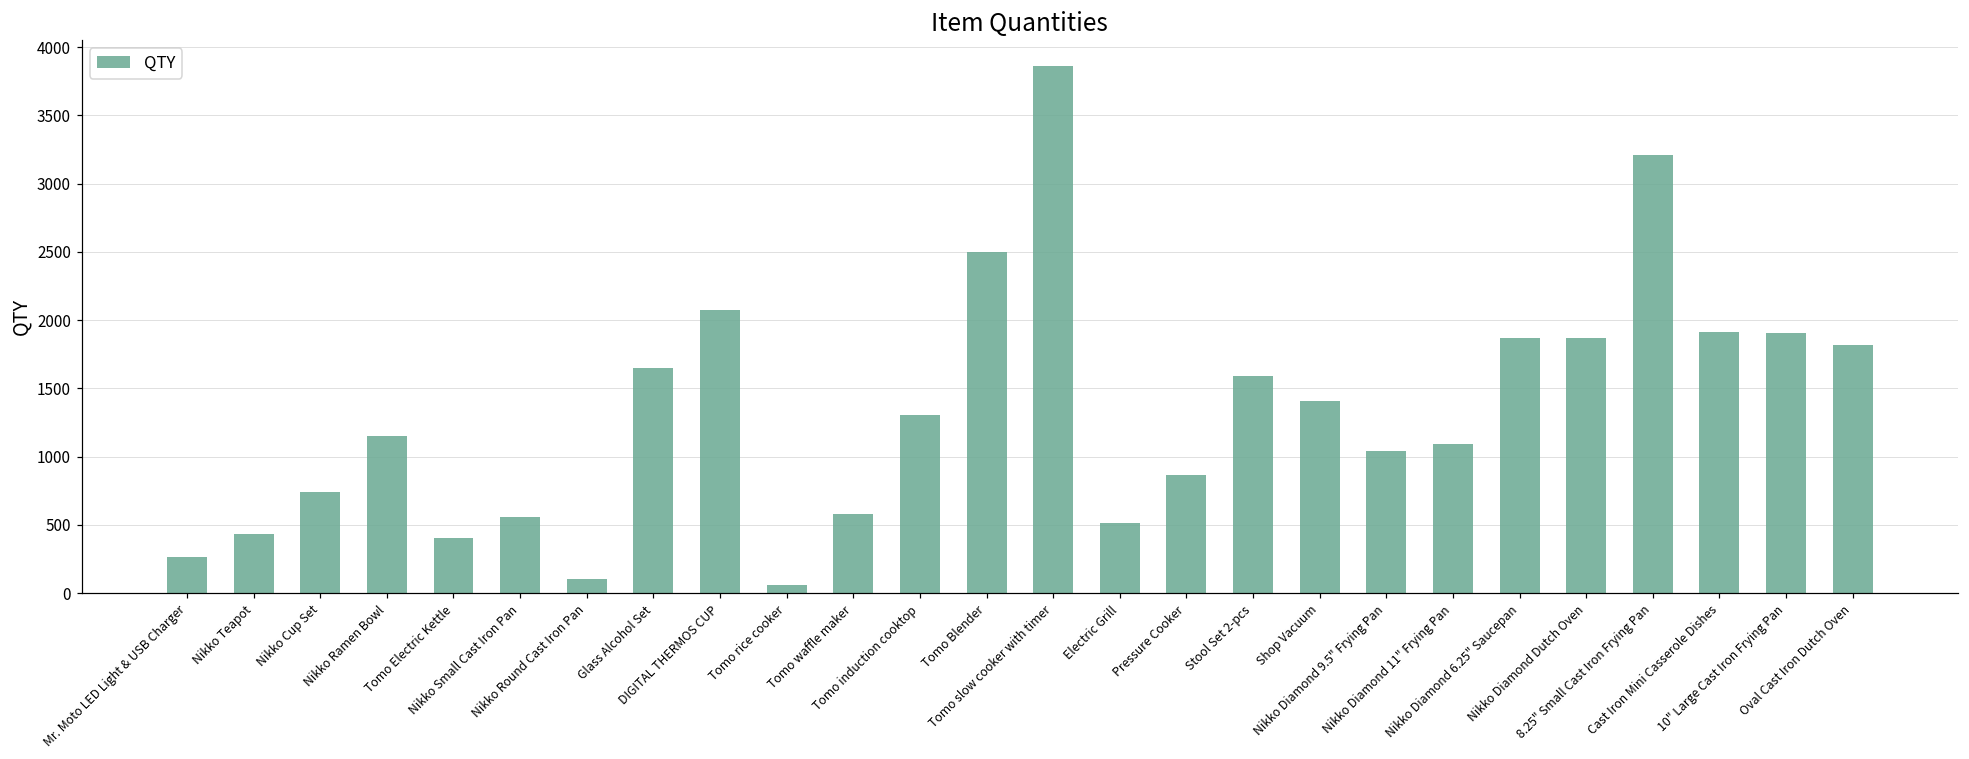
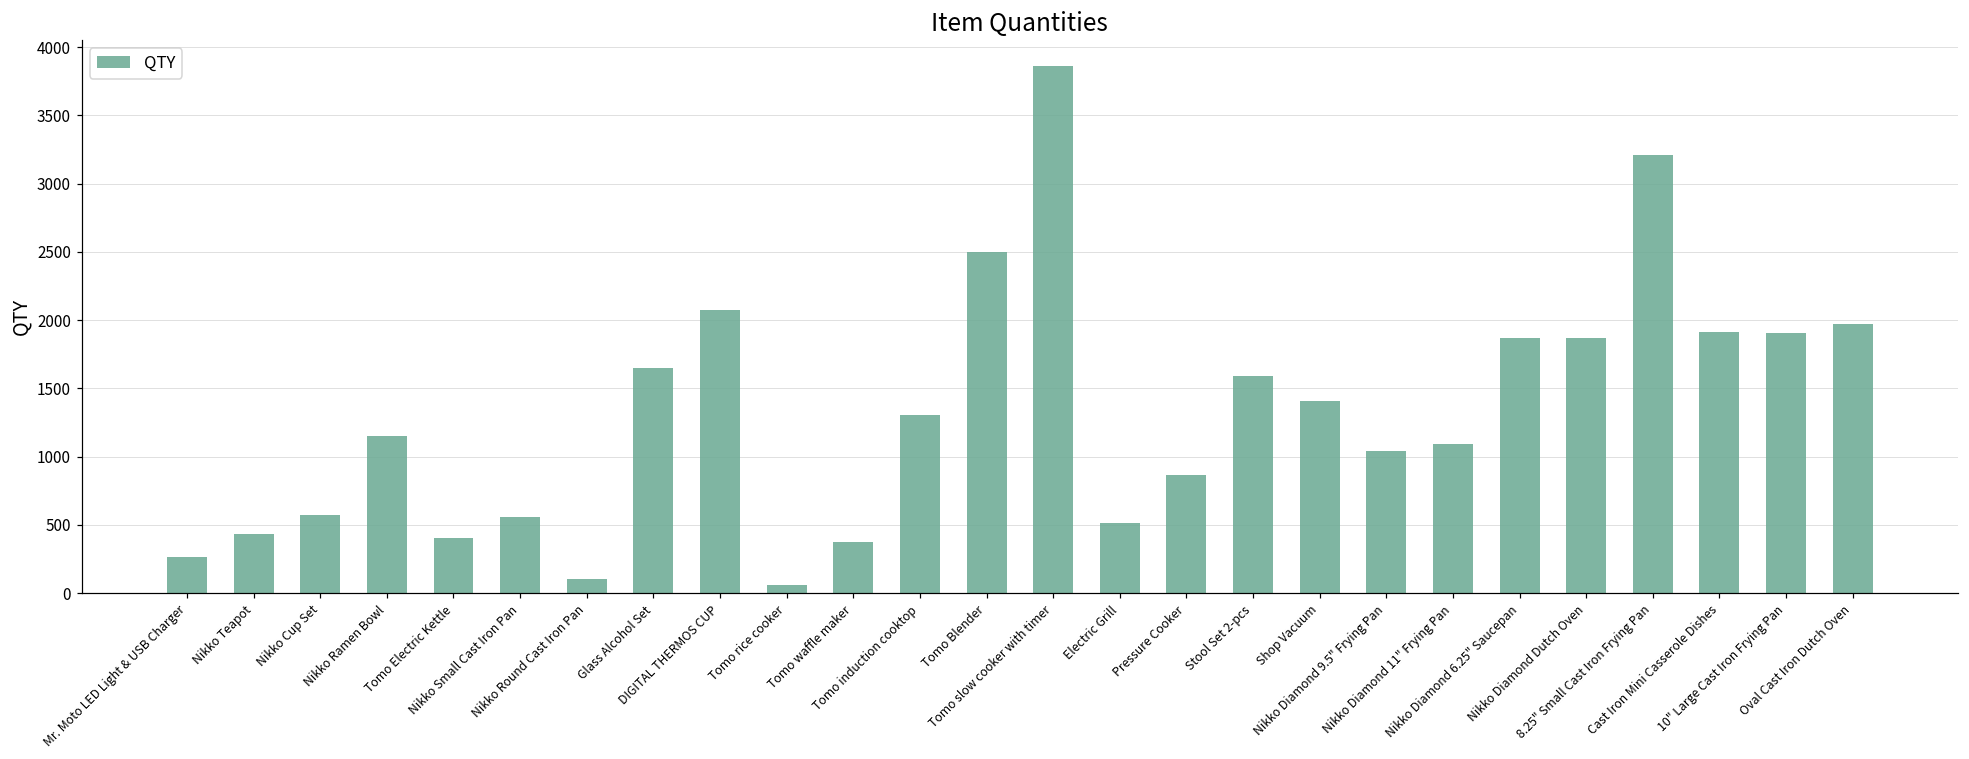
  {
    "Mr. Moto LED Light & USB Charger": 270,
    "Nikko Teapot": 430,
-   "Nikko Cup Set": 740,
+   "Nikko Cup Set": 570,
    "Nikko Ramen Bowl": 1150,
    "Tomo Electric Kettle": 400,
    "Nikko Small Cast Iron Pan": 560,
    "Nikko Round Cast Iron Pan": 100,
    "Glass Alcohol Set": 1650,
    "DIGITAL THERMOS CUP": 2070,
    "Tomo rice cooker": 60,
-   "Tomo waffle maker": 580,
+   "Tomo waffle maker": 380,
    "Tomo induction cooktop": 1300,
    "Tomo Blender": 2500,
    "Tomo slow cooker with timer": 3860,
    "Electric Grill": 520,
    "Pressure Cooker": 870,
    "Stool Set 2-pcs": 1590,
    "Shop Vacuum": 1400,
    "Nikko Diamond 9.5\" Frying Pan": 1040,
    "Nikko Diamond 11\" Frying Pan": 1090,
    "Nikko Diamond 6.25\" Saucepan": 1870,
    "Nikko Diamond Dutch Oven": 1870,
    "8.25\" Small Cast Iron Frying Pan": 3210,
    "Cast Iron Mini Casserole Dishes": 1910,
    "10\" Large Cast Iron Frying Pan": 1910,
-   "Oval Cast Iron Dutch Oven": 1810
+   "Oval Cast Iron Dutch Oven": 1970
  }
